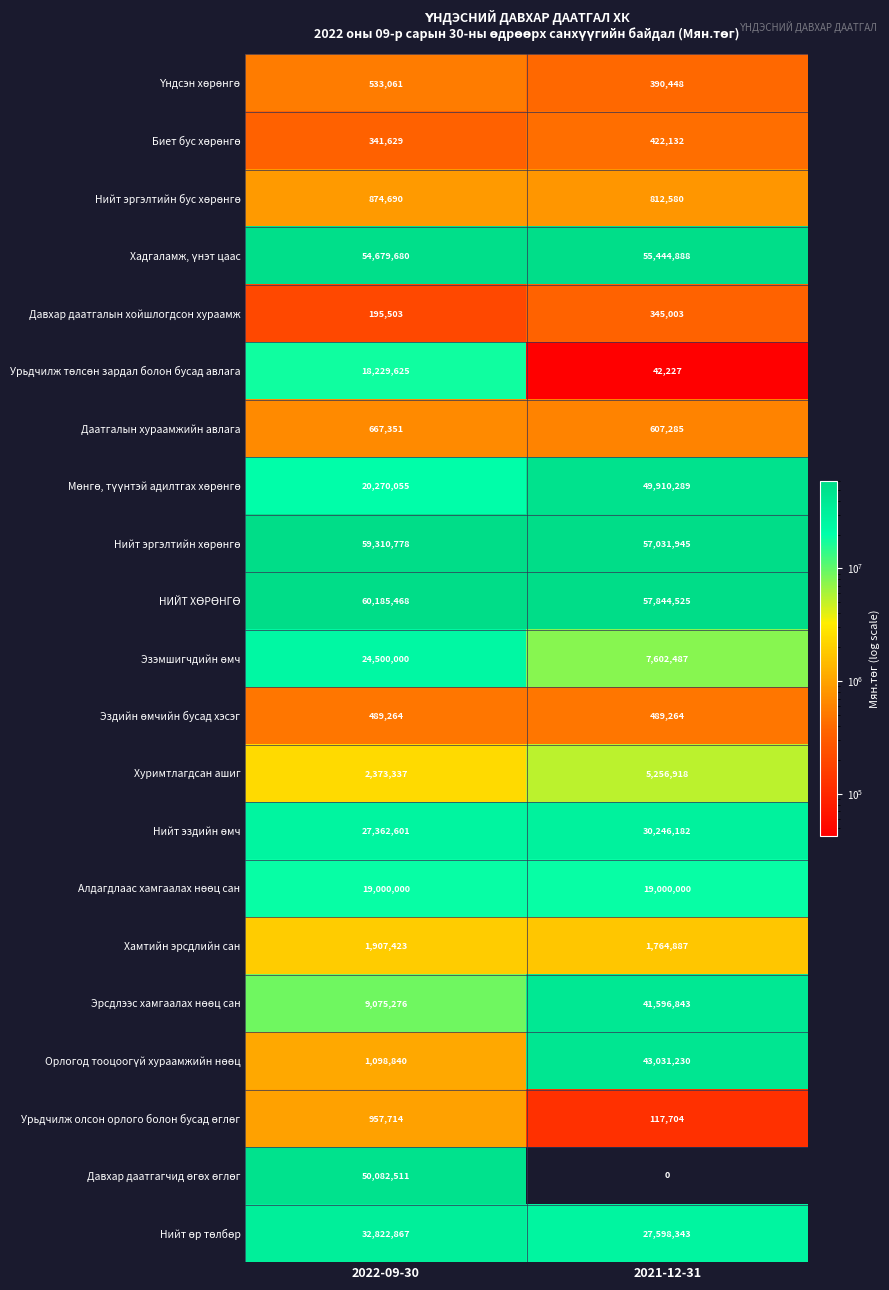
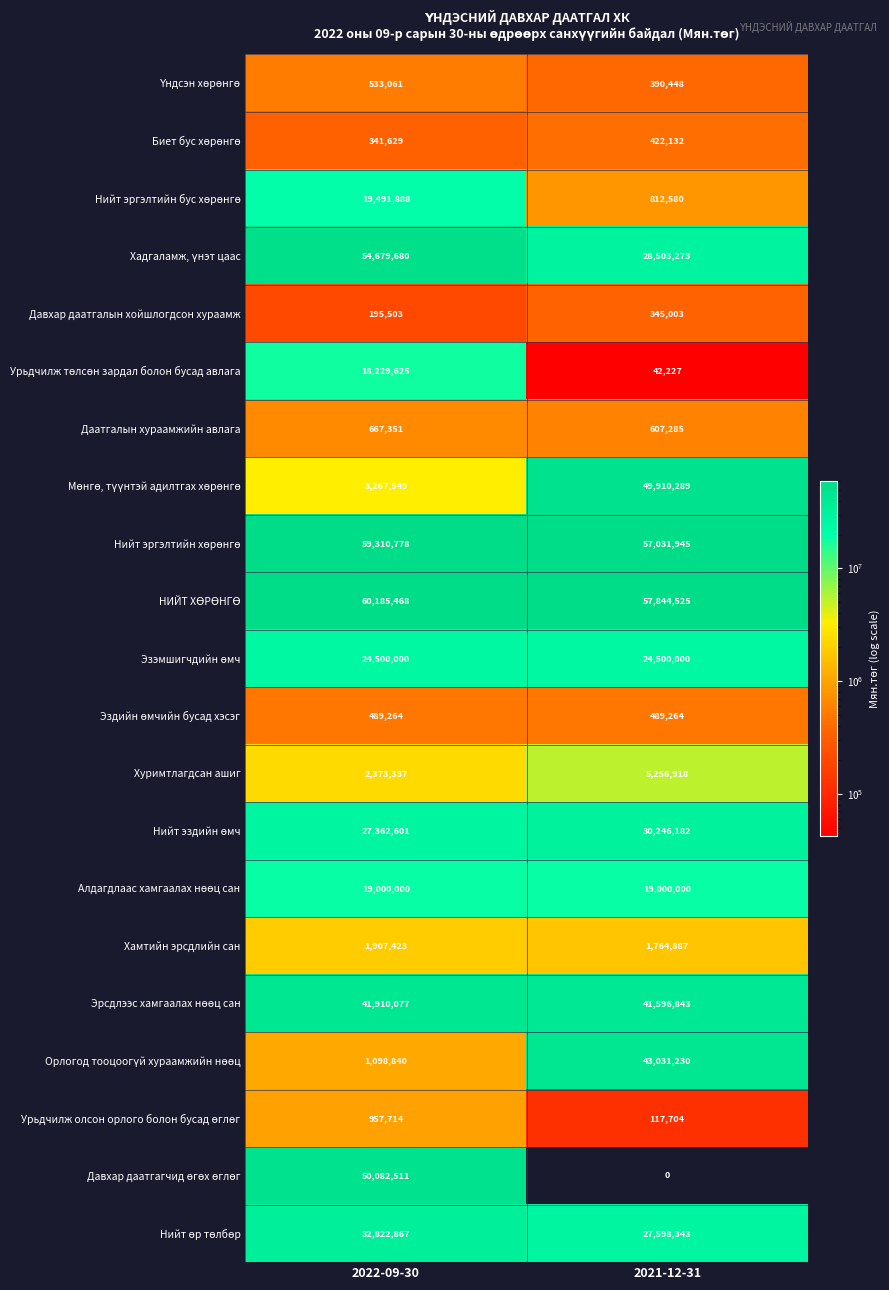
  {
    "Нийт эргэлтийн бус хөрөнгө": {
-     "2022-09-30": "874,690"
+     "2022-09-30": "19,491,888"
    },
    "Хадгаламж, үнэт цаас": {
-     "2021-12-31": "55,444,888"
+     "2021-12-31": "28,503,273"
    },
    "Мөнгө, түүнтэй адилтгах хөрөнгө": {
-     "2022-09-30": "20,270,055"
+     "2022-09-30": "3,267,549"
    },
    "Эзэмшигчдийн өмч": {
-     "2021-12-31": "7,602,487"
+     "2021-12-31": "24,500,000"
    },
    "Эрсдлээс хамгаалах нөөц сан": {
-     "2022-09-30": "9,075,276"
+     "2022-09-30": "41,910,077"
    }
  }
